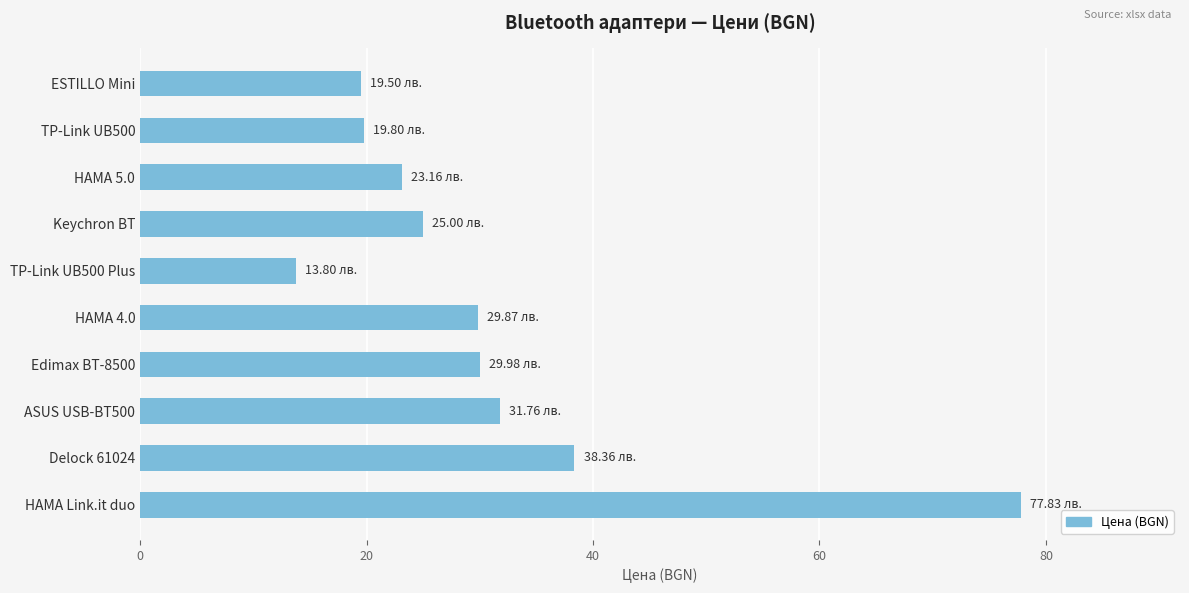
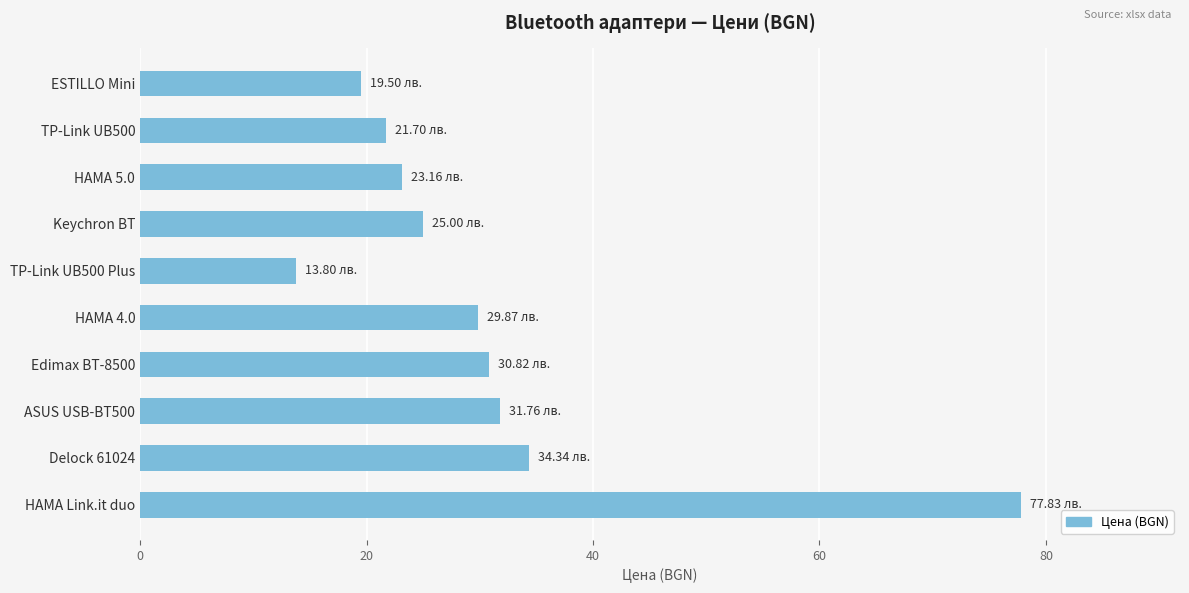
  {
    "ESTILLO Mini": 19.50,
-   "TP-Link UB500": 19.80,
+   "TP-Link UB500": 21.70,
    "HAMA 5.0": 23.16,
    "Keychron BT": 25.00,
    "TP-Link UB500 Plus": 13.80,
    "HAMA 4.0": 29.87,
-   "Edimax BT-8500": 29.98,
+   "Edimax BT-8500": 30.82,
    "ASUS USB-BT500": 31.76,
-   "Delock 61024": 38.36
+   "Delock 61024": 34.34
  }
